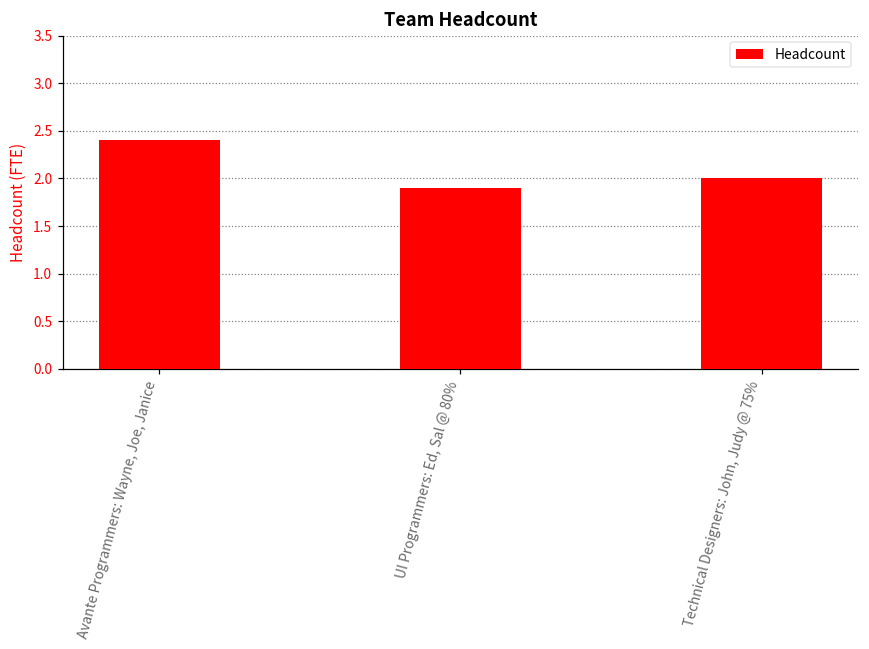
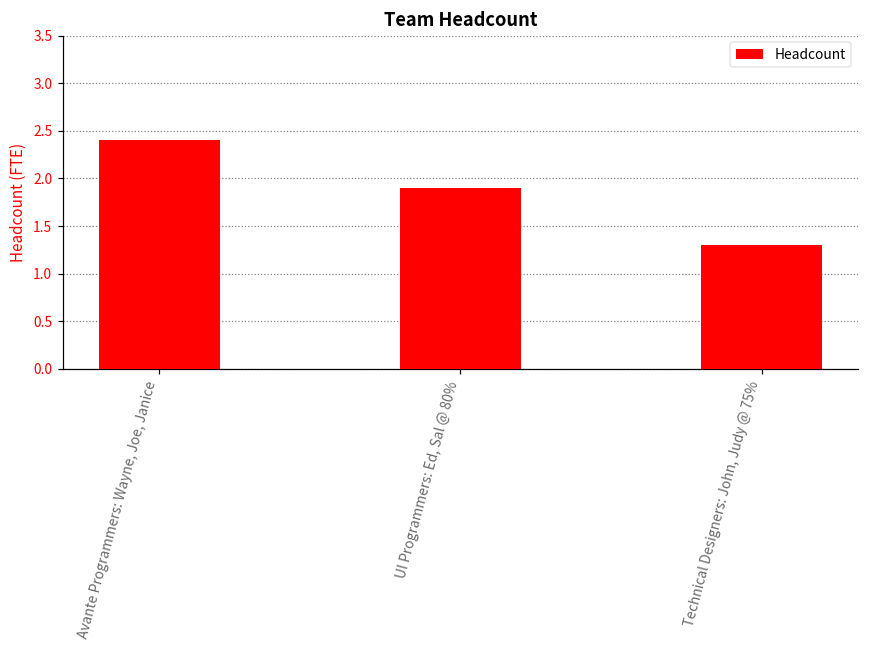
  {
    "Avante Programmers: Wayne, Joe, Janice": 2.4,
    "UI Programmers: Ed, Sal @ 80%": 1.9,
-   "Technical Designers: John, Judy @ 75%": 2.0
+   "Technical Designers: John, Judy @ 75%": 1.3
  }
